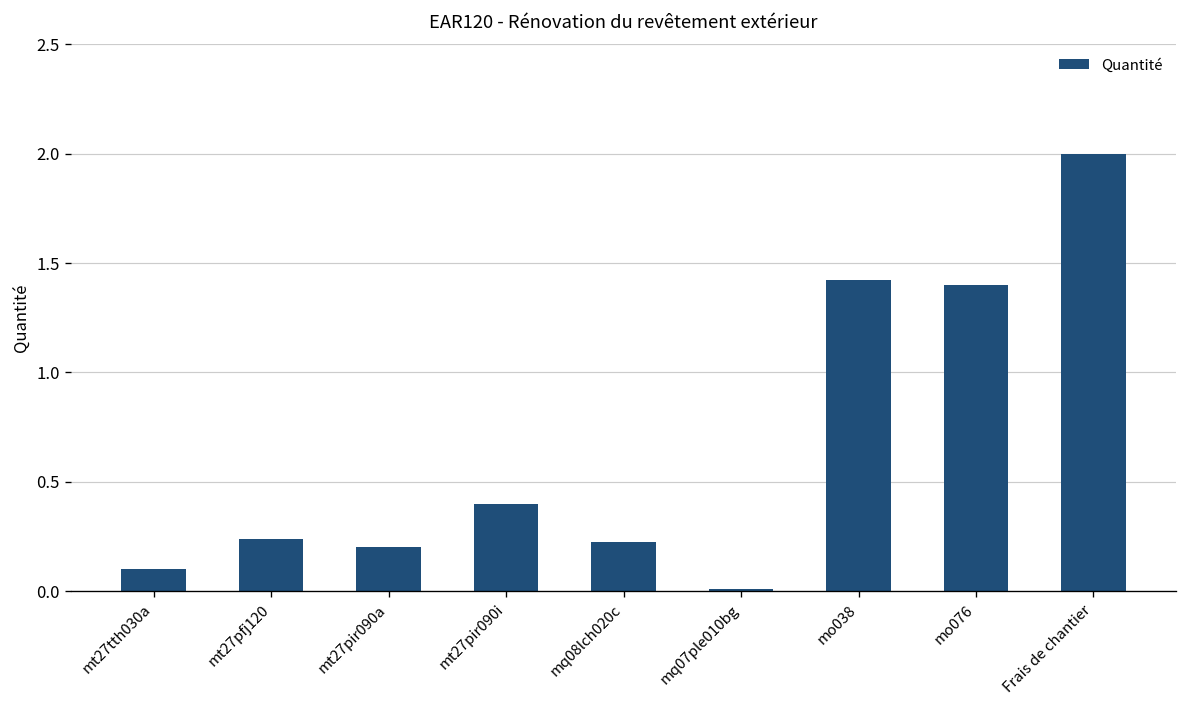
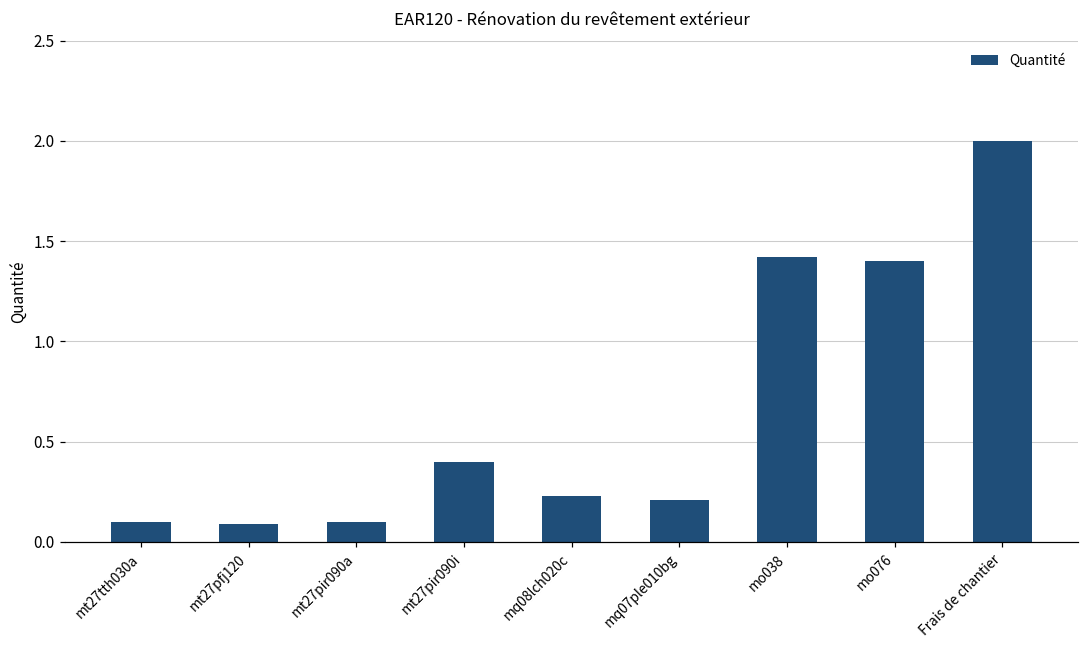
  {
    "mt27tth030a": 0.10,
-   "mt27pfj120": 0.24,
-   "mt27pir090a": 0.2,
+   "mt27pfj120": 0.09,
+   "mt27pir090a": 0.1,
    "mt27pir090i": 0.40,
    "mq08lch020c": 0.23,
-   "mq07ple010bg": 0.01,
+   "mq07ple010bg": 0.21,
    "mo038": 1.42,
    "mo076": 1.40,
    "Frais de chantier": 2.00
  }
